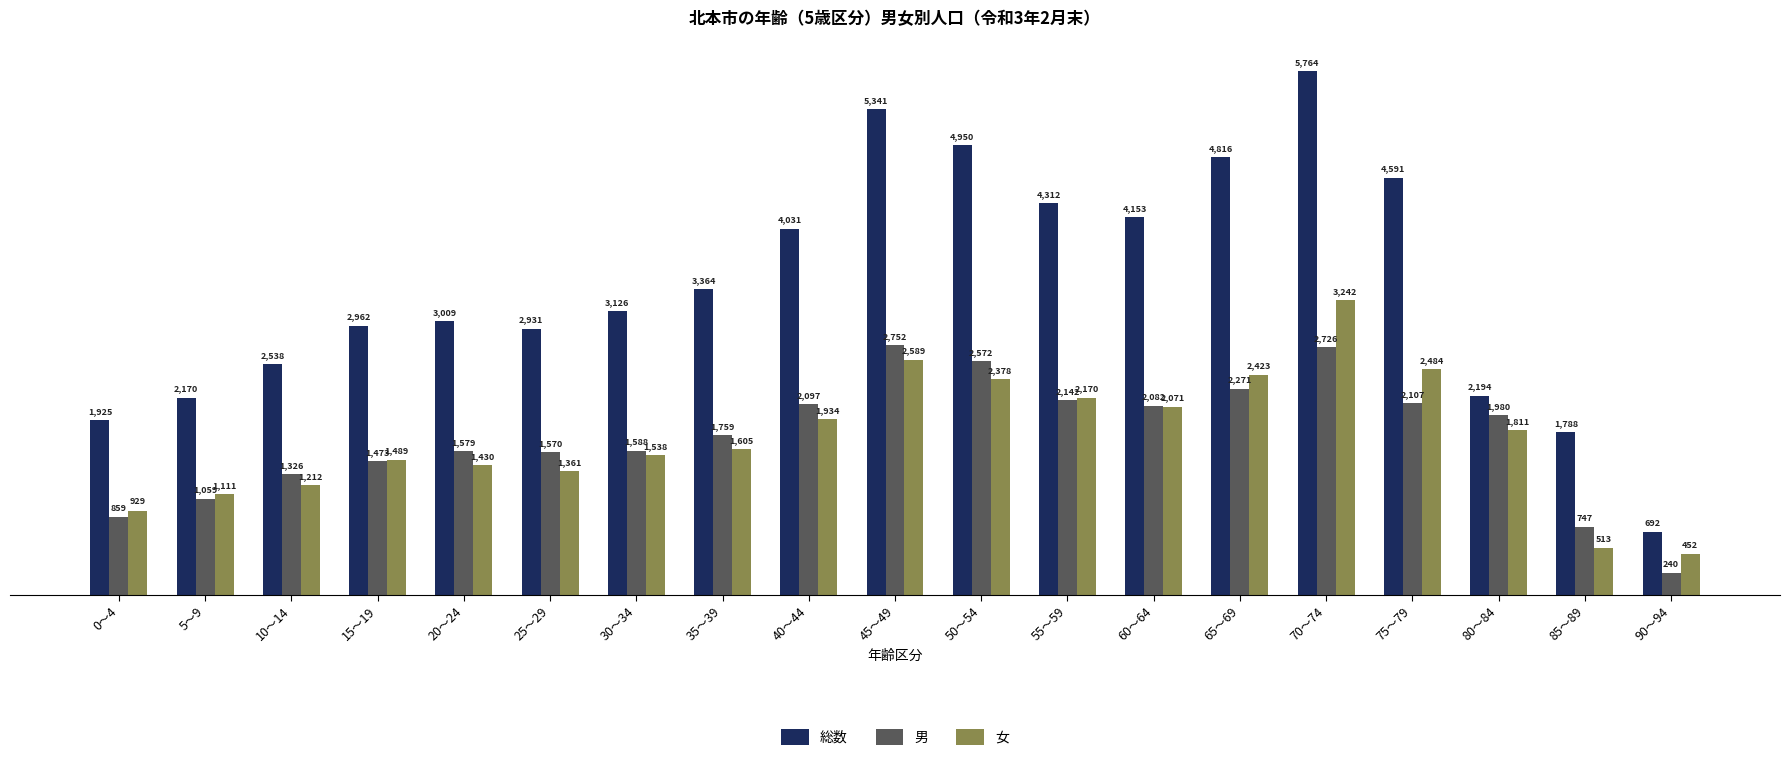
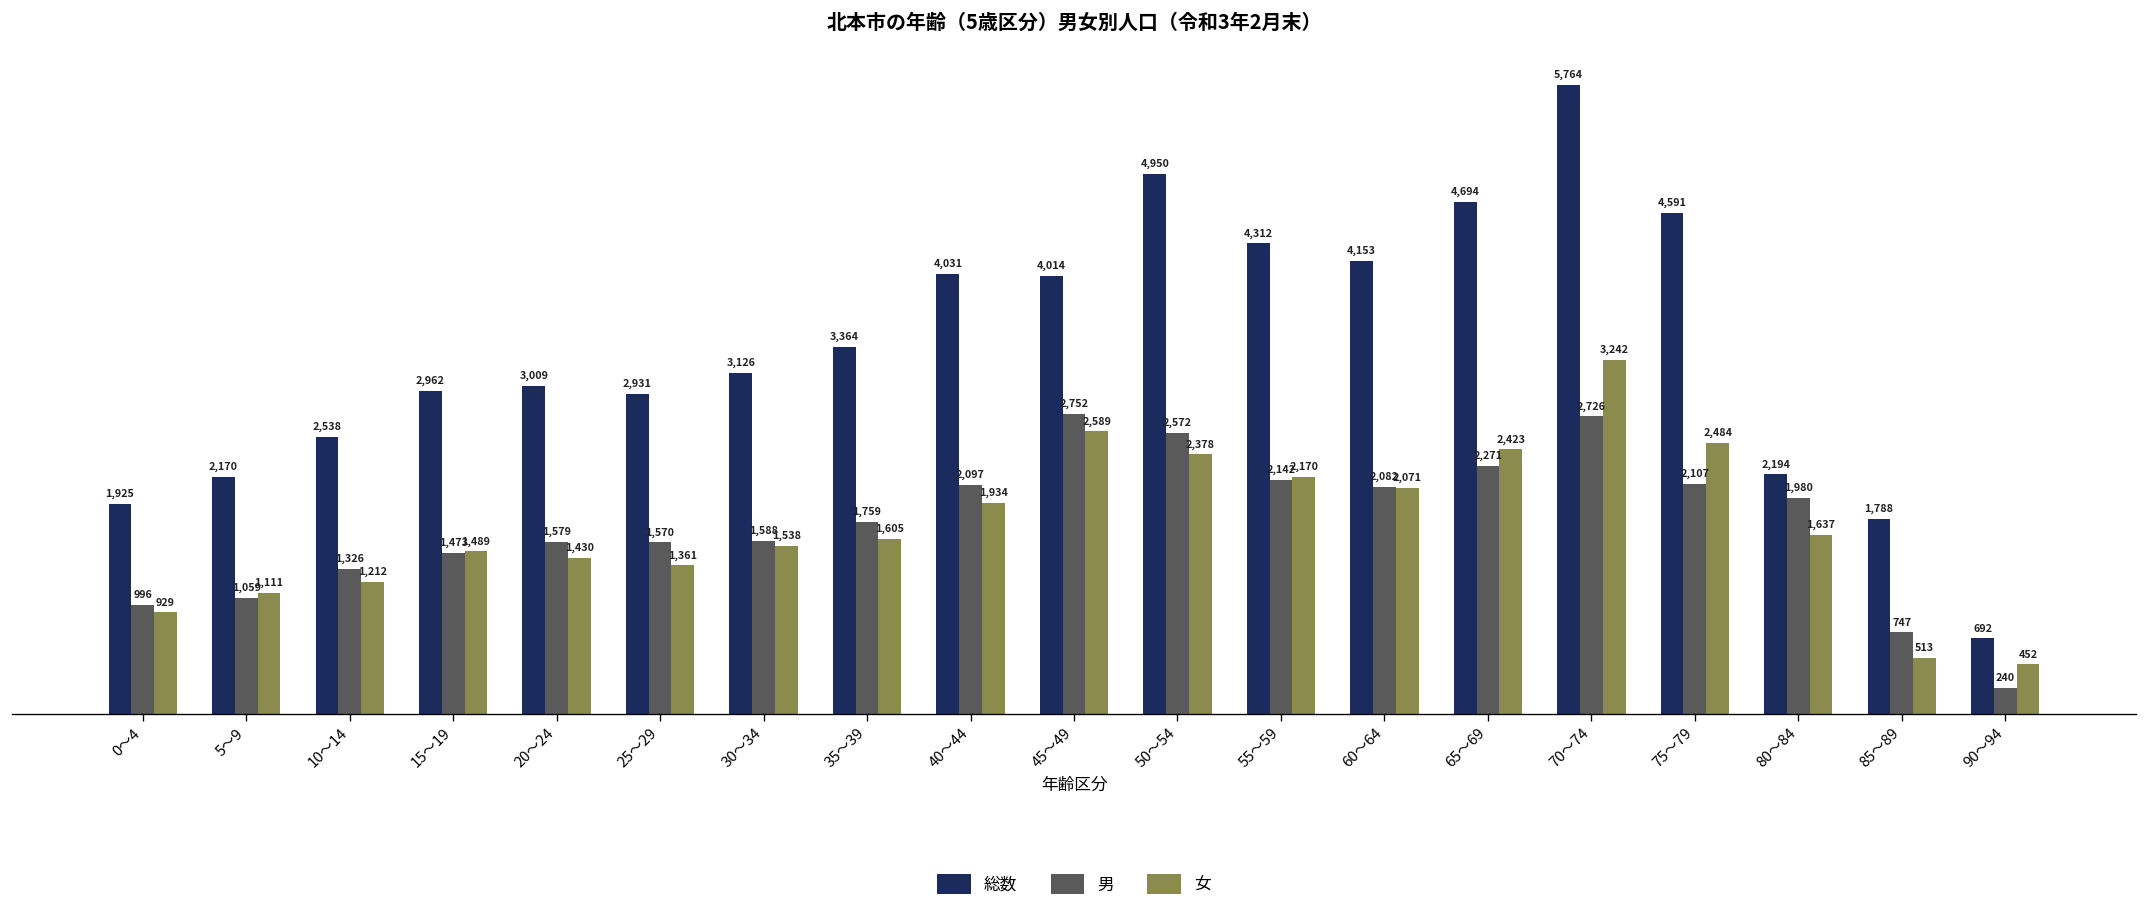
  {
    "総数": {
      "0～4": "1,925",
      "5～9": "2,170",
      "10～14": "2,538",
      "15～19": "2,962",
      "20～24": "3,009",
      "25～29": "2,931",
      "30～34": "3,126",
      "35～39": "3,364",
      "40～44": "4,031",
-     "45～49": "5,341",
+     "45～49": "4,014",
      "50～54": "4,950",
      "55～59": "4,312",
      "60～64": "4,153",
-     "65～69": "4,816",
+     "65～69": "4,694",
      "70～74": "5,764",
      "75～79": "4,591",
      "80～84": "2,194",
      "85～89": "1,788",
      "90～94": "692"
    },
    "男": {
-     "0～4": "859",
+     "0～4": "996",
      "5～9": "1,059",
      "10～14": "1,326",
      "20～24": "1,579",
      "25～29": "1,570",
      "30～34": "1,588",
      "35～39": "1,759",
      "40～44": "2,097",
      "45～49": "2,752",
      "50～54": "2,572",
      "65～69": "2,271",
      "70～74": "2,726",
      "75～79": "2,107",
      "80～84": "1,980",
      "85～89": "747",
      "90～94": "240"
    },
    "女": {
      "0～4": "929",
      "5～9": "1,111",
      "10～14": "1,212",
      "20～24": "1,430",
      "25～29": "1,361",
      "30～34": "1,538",
      "35～39": "1,605",
      "40～44": "1,934",
      "45～49": "2,589",
      "50～54": "2,378",
      "65～69": "2,423",
      "70～74": "3,242",
      "75～79": "2,484",
-     "80～84": "1,811",
+     "80～84": "1,637",
      "85～89": "513",
      "90～94": "452"
    }
  }
